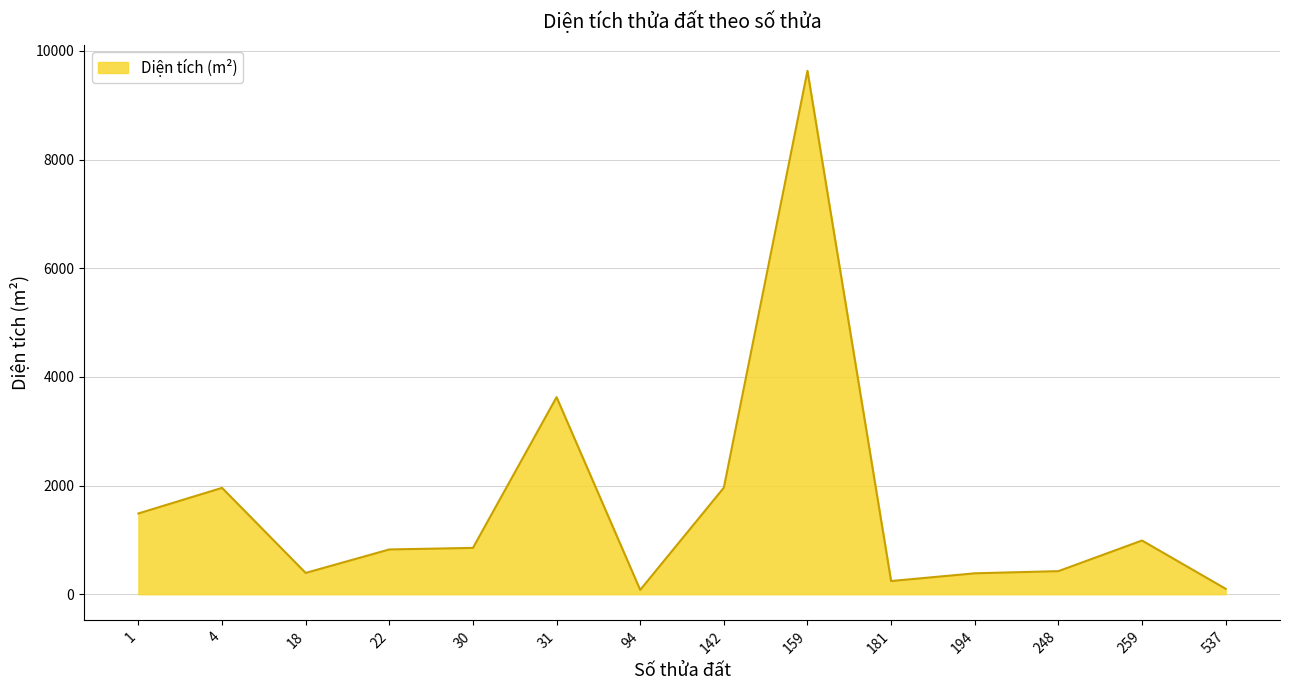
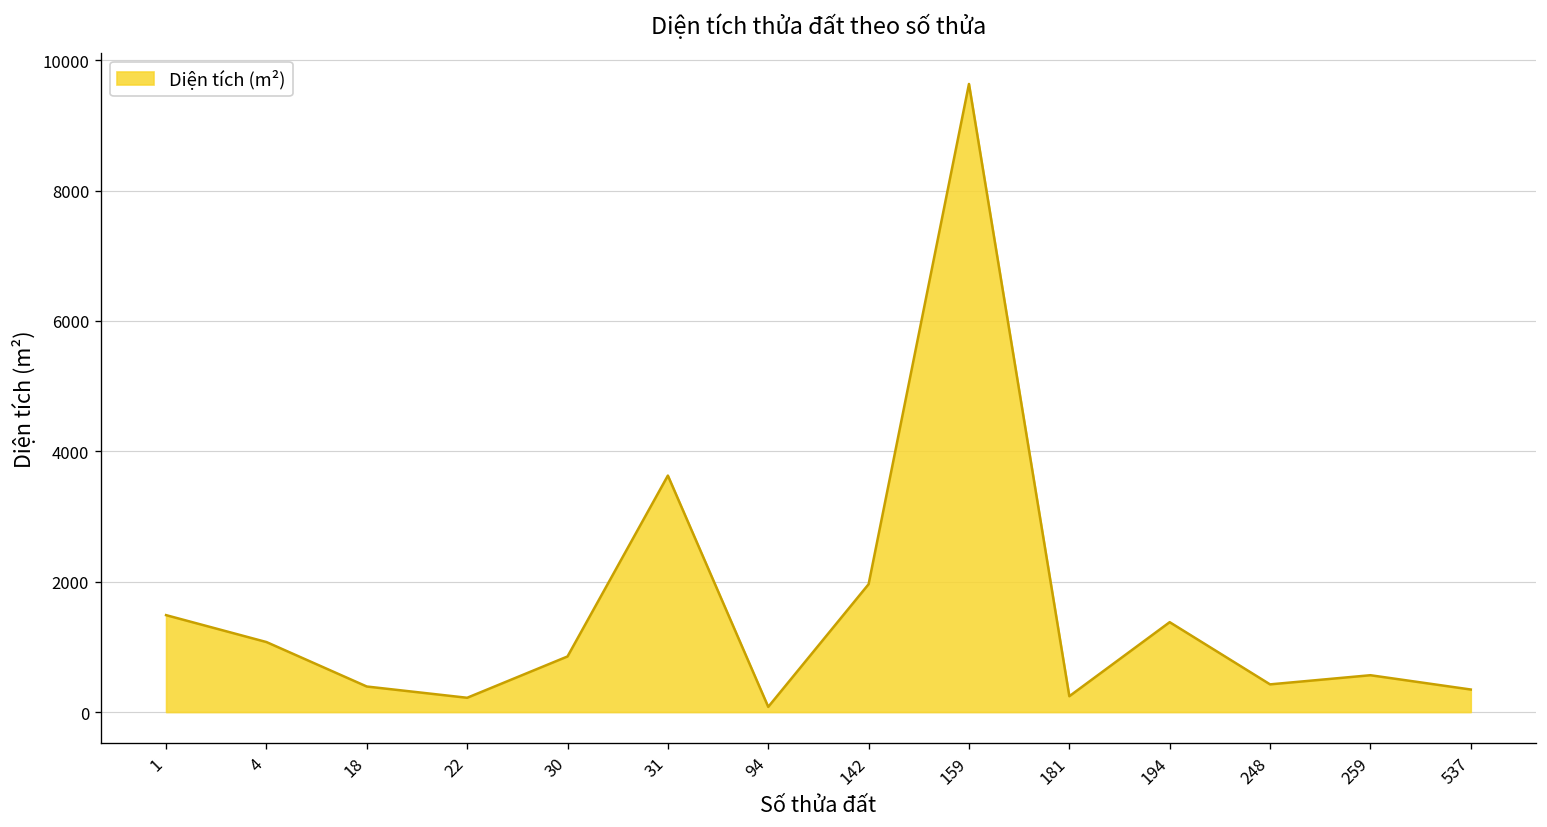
  {
    "1": 1500,
-   "4": 2000,
+   "4": 1100,
    "18": 400,
-   "22": 800,
+   "22": 200,
    "30": 900,
    "31": 3600,
    "94": 100,
    "142": 2000,
    "159": 9600,
    "181": 200,
-   "194": 400,
+   "194": 1400,
    "248": 400,
-   "259": 1000,
-   "537": 100
+   "259": 600,
+   "537": 300
  }
